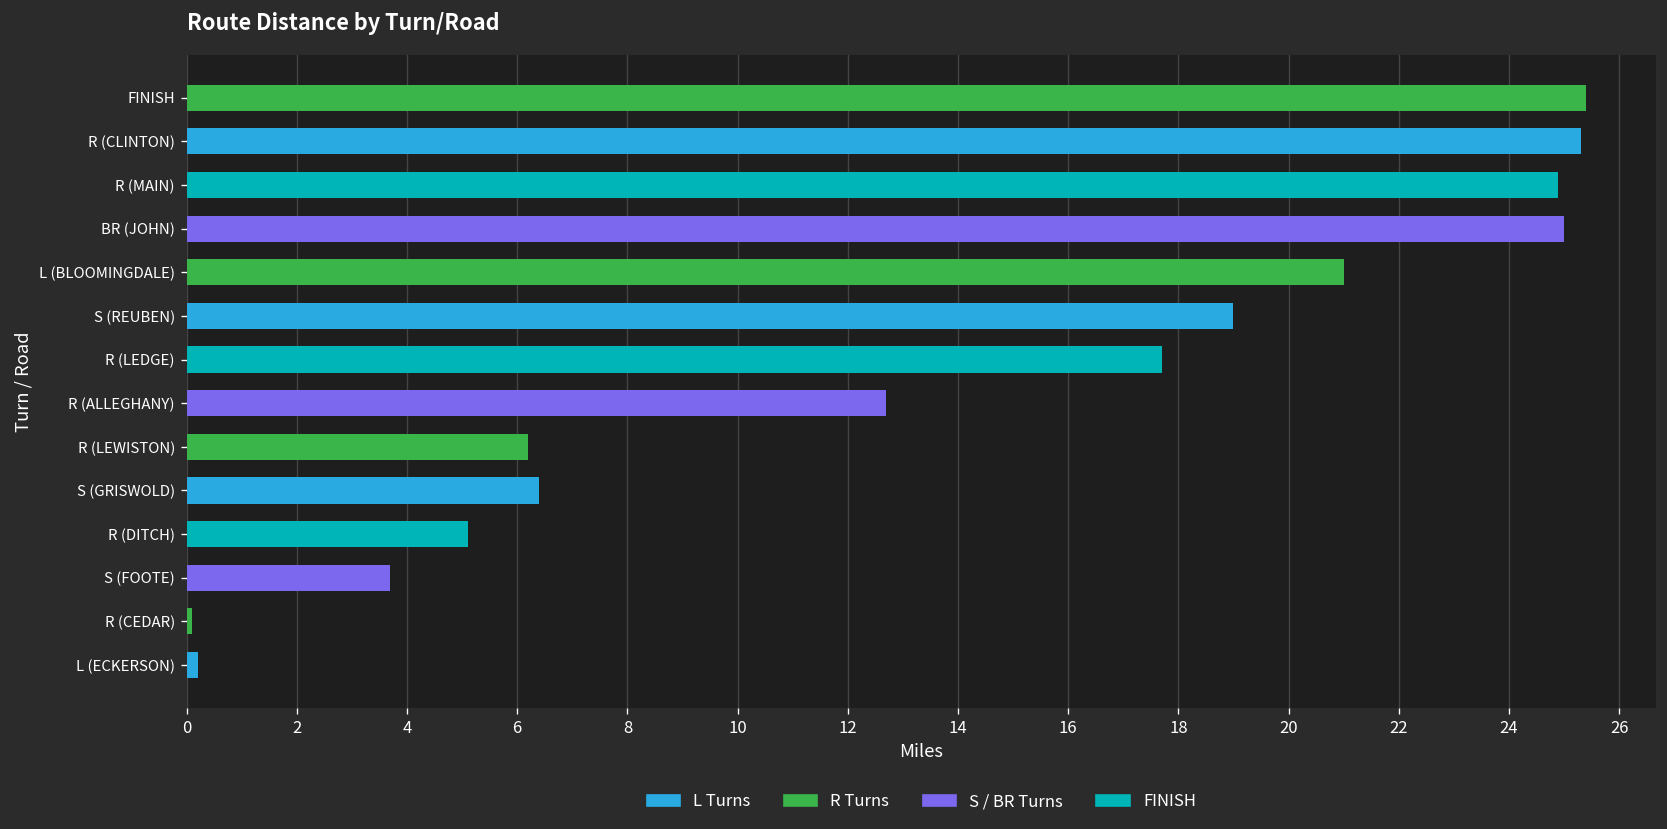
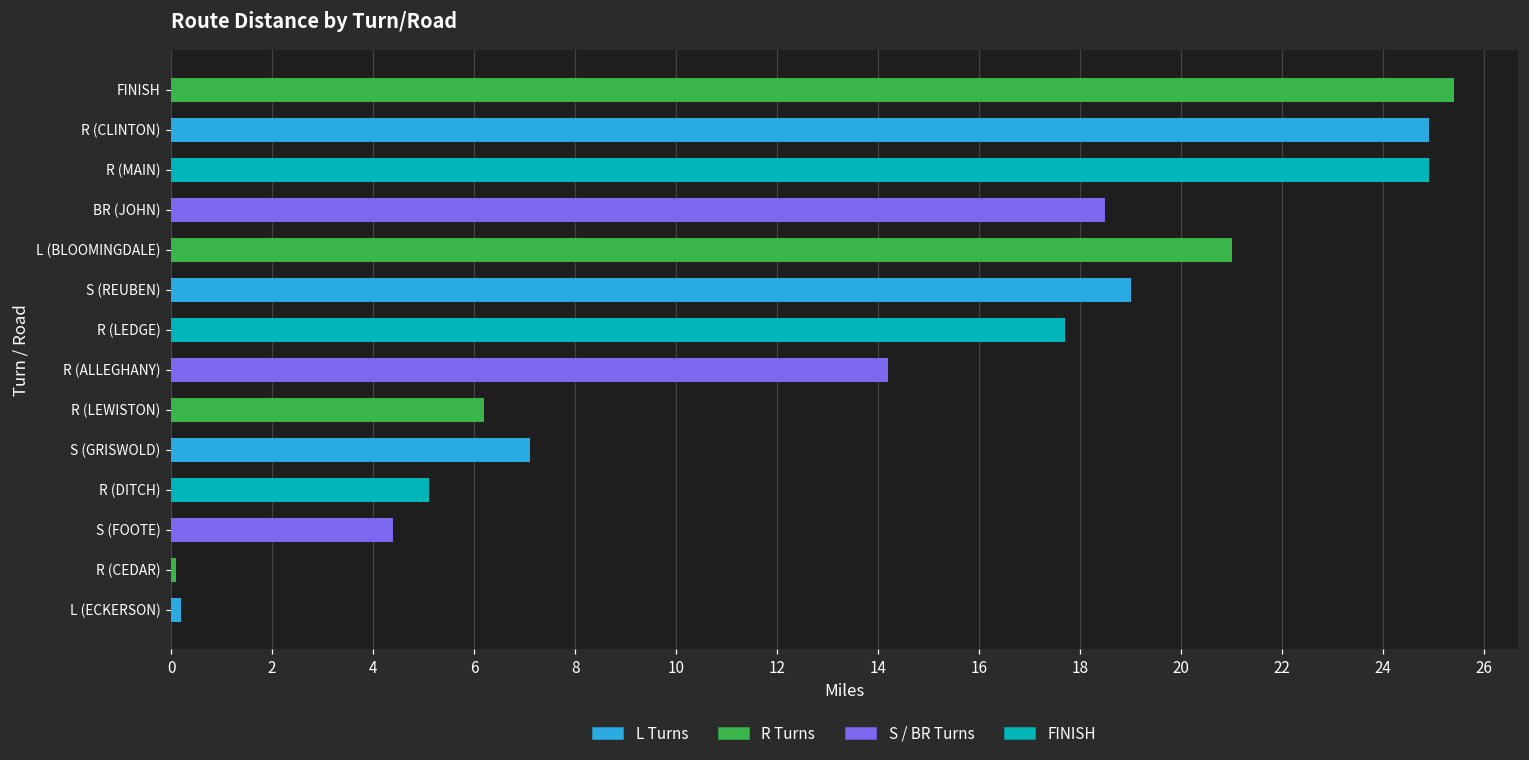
  {
    "FINISH": 25.4,
-   "R (CLINTON)": 25.3,
+   "R (CLINTON)": 24.9,
    "R (MAIN)": 24.9,
-   "BR (JOHN)": 25.0,
+   "BR (JOHN)": 18.5,
    "L (BLOOMINGDALE)": 21.0,
    "S (REUBEN)": 19.0,
    "R (LEDGE)": 17.7,
-   "R (ALLEGHANY)": 12.7,
+   "R (ALLEGHANY)": 14.2,
    "R (LEWISTON)": 6.2,
-   "S (GRISWOLD)": 6.4,
+   "S (GRISWOLD)": 7.1,
    "R (DITCH)": 5.1,
-   "S (FOOTE)": 3.7,
+   "S (FOOTE)": 4.4,
    "R (CEDAR)": 0.1,
    "L (ECKERSON)": 0.2
  }
